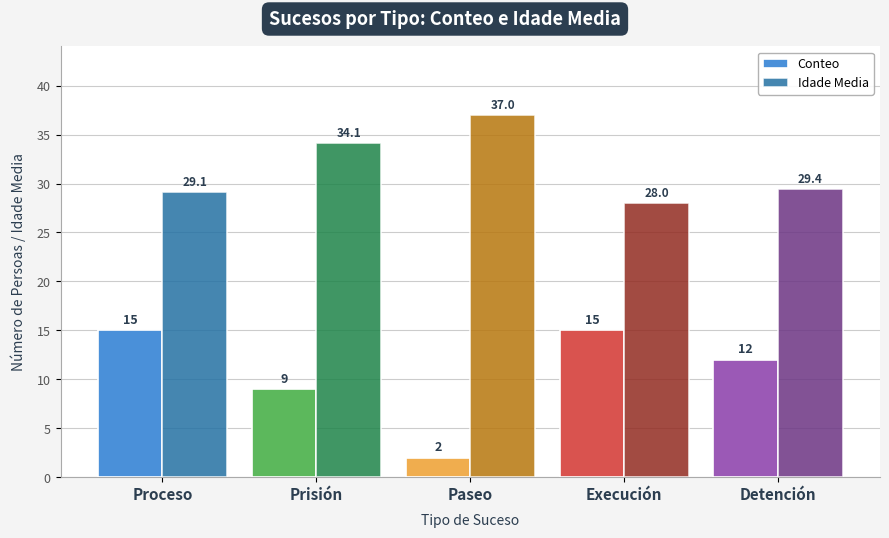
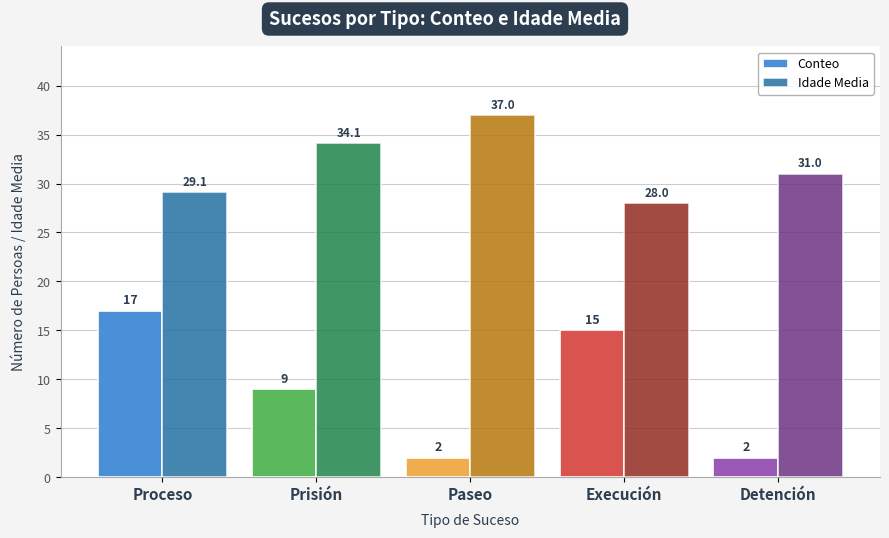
  {
    "Conteo": {
-     "Proceso": 15,
+     "Proceso": 17,
      "Prisión": 9,
      "Paseo": 2,
      "Execución": 15,
-     "Detención": 12
+     "Detención": 2
    },
    "Idade Media": {
      "Proceso": 29.1,
      "Prisión": 34.1,
      "Paseo": 37.0,
      "Execución": 28.0,
-     "Detención": 29.4
+     "Detención": 31.0
    }
  }
